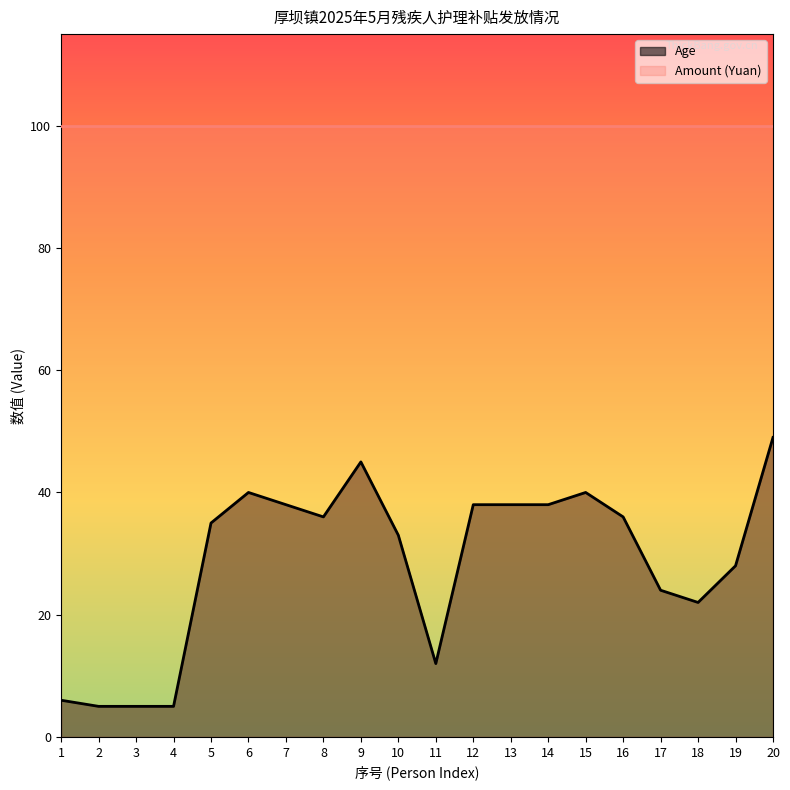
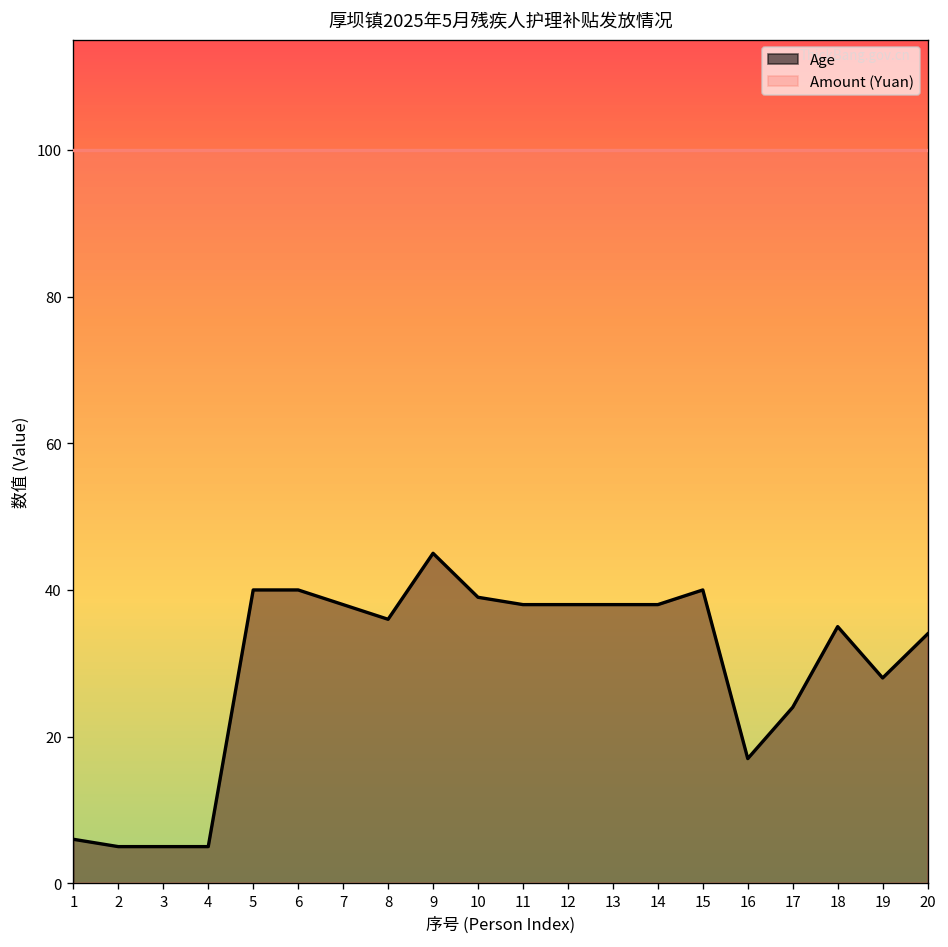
  {
    "Age": {
      "1": 6,
      "2": 5,
      "3": 5,
      "4": 5,
-     "5": 35,
+     "5": 40,
      "6": 40,
      "7": 38,
      "8": 36,
      "9": 45,
-     "10": 33,
-     "11": 12,
+     "10": 39,
+     "11": 38,
      "12": 38,
      "13": 38,
      "14": 38,
      "15": 40,
-     "16": 36,
+     "16": 17,
      "17": 24,
-     "18": 22,
+     "18": 35,
      "19": 28,
-     "20": 49
+     "20": 34
    },
    "Amount (Yuan)": {
      "1": 100,
      "2": 100,
      "3": 100,
      "4": 100,
      "5": 100,
      "6": 100,
      "7": 100,
      "8": 100,
      "9": 100,
      "10": 100,
      "11": 100,
      "12": 100,
      "13": 100,
      "14": 100,
      "15": 100,
      "16": 100,
      "17": 100,
      "18": 100,
      "19": 100,
      "20": 100
    }
  }
